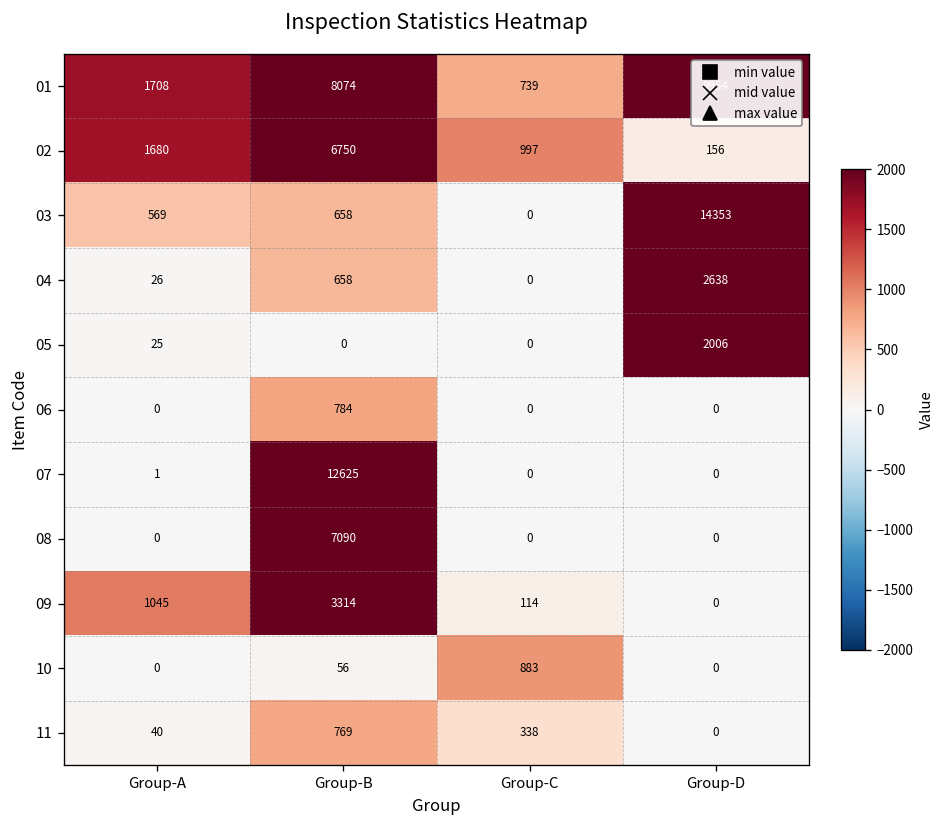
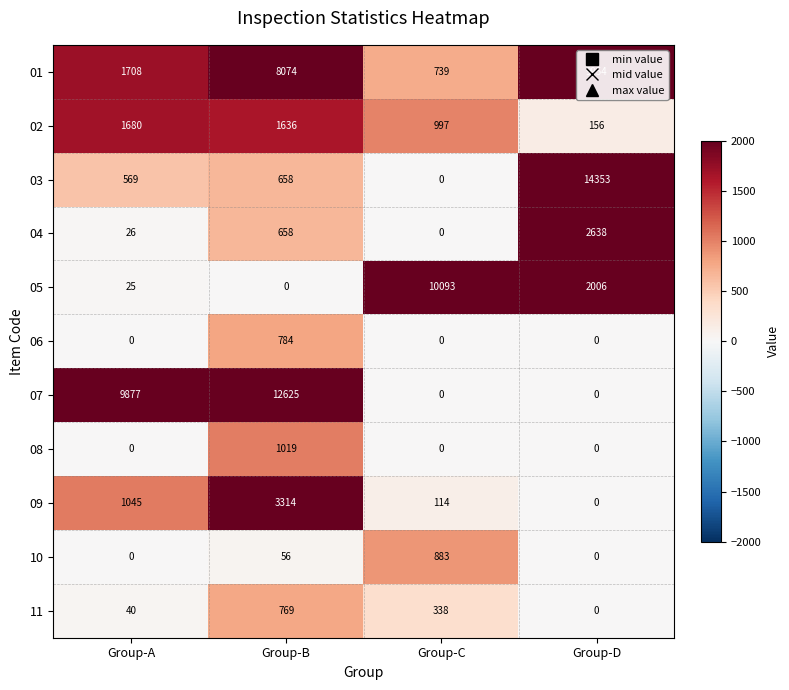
  {
    "01": {
      "Group-A": 1708,
      "Group-B": 8074,
      "Group-C": 739
    },
    "02": {
      "Group-A": 1680,
-     "Group-B": 6750,
+     "Group-B": 1636,
      "Group-C": 997,
      "Group-D": 156
    },
    "03": {
      "Group-A": 569,
      "Group-B": 658,
      "Group-C": 0,
      "Group-D": 14353
    },
    "04": {
      "Group-A": 26,
      "Group-B": 658,
      "Group-C": 0,
      "Group-D": 2638
    },
    "05": {
      "Group-A": 25,
      "Group-B": 0,
-     "Group-C": 0,
+     "Group-C": 10093,
      "Group-D": 2006
    },
    "06": {
      "Group-A": 0,
      "Group-B": 784,
      "Group-C": 0,
      "Group-D": 0
    },
    "07": {
-     "Group-A": 1,
+     "Group-A": 9877,
      "Group-B": 12625,
      "Group-C": 0,
      "Group-D": 0
    },
    "08": {
      "Group-A": 0,
-     "Group-B": 7090,
+     "Group-B": 1019,
      "Group-C": 0,
      "Group-D": 0
    },
    "09": {
      "Group-A": 1045,
      "Group-B": 3314,
      "Group-C": 114,
      "Group-D": 0
    },
    "10": {
      "Group-A": 0,
      "Group-B": 56,
      "Group-C": 883,
      "Group-D": 0
    },
    "11": {
      "Group-A": 40,
      "Group-B": 769,
      "Group-C": 338,
      "Group-D": 0
    }
  }
